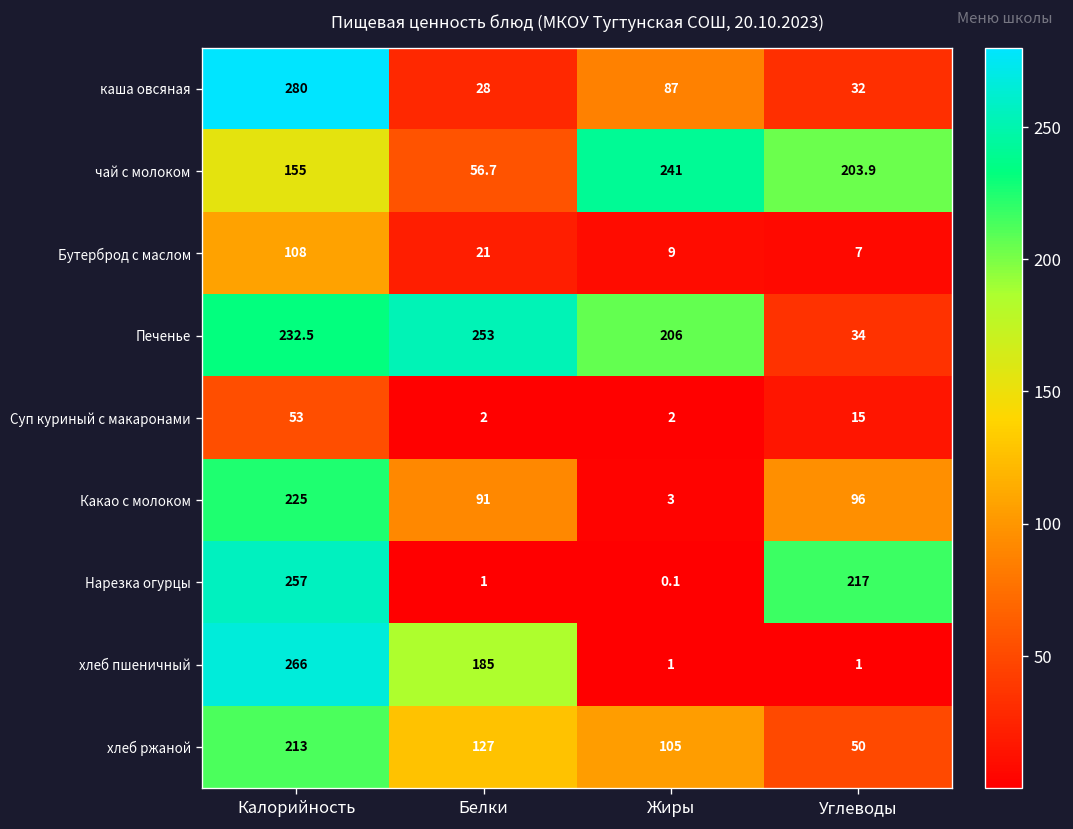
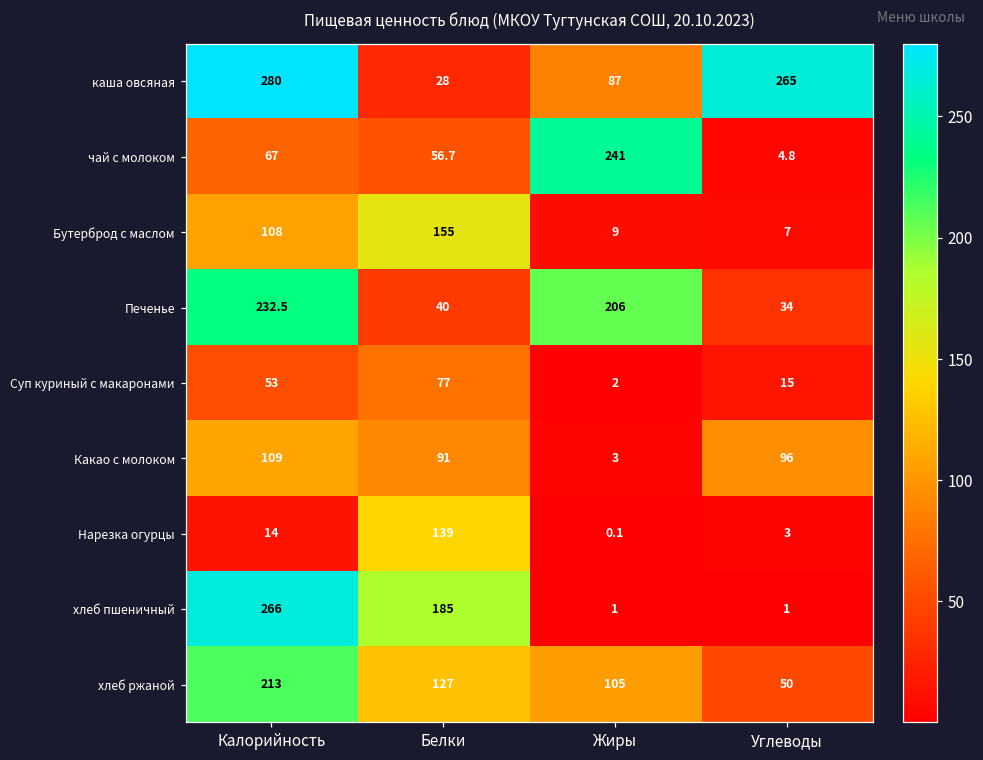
  {
    "каша овсяная": {
      "Калорийность": 280,
      "Белки": 28,
      "Жиры": 87,
-     "Углеводы": 32
+     "Углеводы": 265
    },
    "чай с молоком": {
-     "Калорийность": 155,
+     "Калорийность": 67,
      "Белки": 56.7,
      "Жиры": 241,
-     "Углеводы": 203.9
+     "Углеводы": 4.8
    },
    "Бутерброд с маслом": {
      "Калорийность": 108,
-     "Белки": 21,
+     "Белки": 155,
      "Жиры": 9,
      "Углеводы": 7
    },
    "Печенье": {
      "Калорийность": 232.5,
-     "Белки": 253,
+     "Белки": 40,
      "Жиры": 206,
      "Углеводы": 34
    },
    "Суп куриный с макаронами": {
      "Калорийность": 53,
-     "Белки": 2,
+     "Белки": 77,
      "Жиры": 2,
      "Углеводы": 15
    },
    "Какао с молоком": {
-     "Калорийность": 225,
+     "Калорийность": 109,
      "Белки": 91,
      "Жиры": 3,
      "Углеводы": 96
    },
    "Нарезка огурцы": {
-     "Калорийность": 257,
-     "Белки": 1,
+     "Калорийность": 14,
+     "Белки": 139,
      "Жиры": 0.1,
-     "Углеводы": 217
+     "Углеводы": 3
    },
    "хлеб пшеничный": {
      "Калорийность": 266,
      "Белки": 185,
      "Жиры": 1,
      "Углеводы": 1
    },
    "хлеб ржаной": {
      "Калорийность": 213,
      "Белки": 127,
      "Жиры": 105,
      "Углеводы": 50
    }
  }
